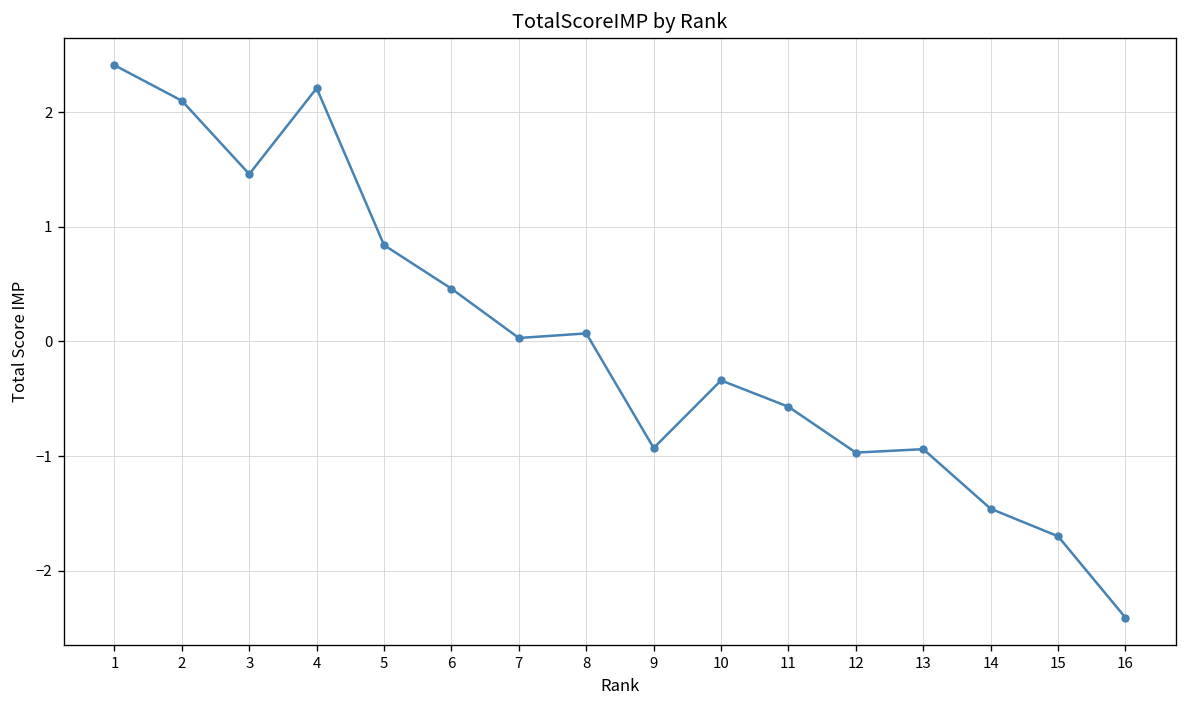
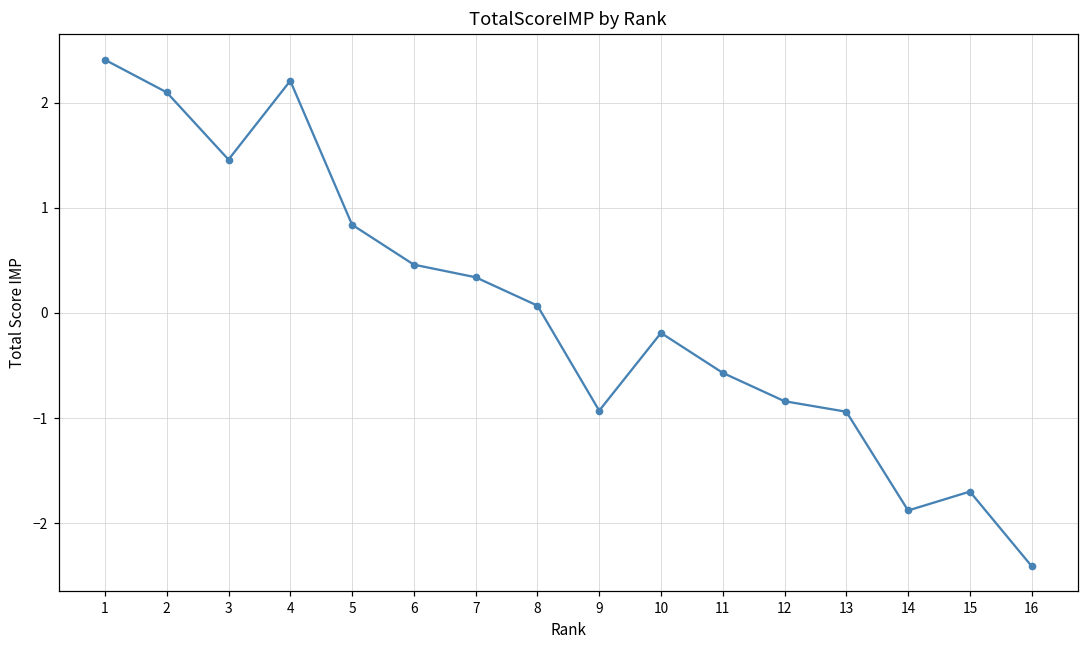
  {
    "1": 2.4,
    "2": 2.1,
    "3": 1.5,
    "4": 2.2,
    "5": 0.8,
    "6": 0.5,
-   "7": 0.0,
+   "7": 0.3,
    "8": 0.1,
    "9": -0.9,
-   "10": -0.3,
+   "10": -0.2,
    "11": -0.6,
-   "12": -1.0,
+   "12": -0.8,
    "13": -0.9,
-   "14": -1.5,
+   "14": -1.9,
    "15": -1.7,
    "16": -2.4
  }
